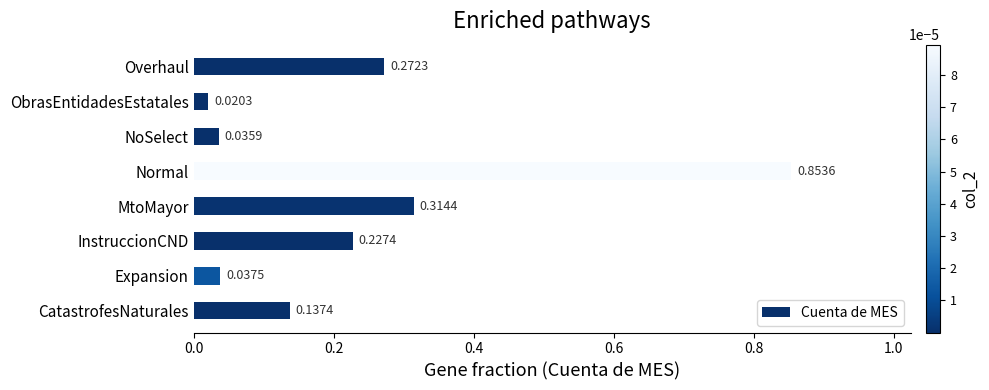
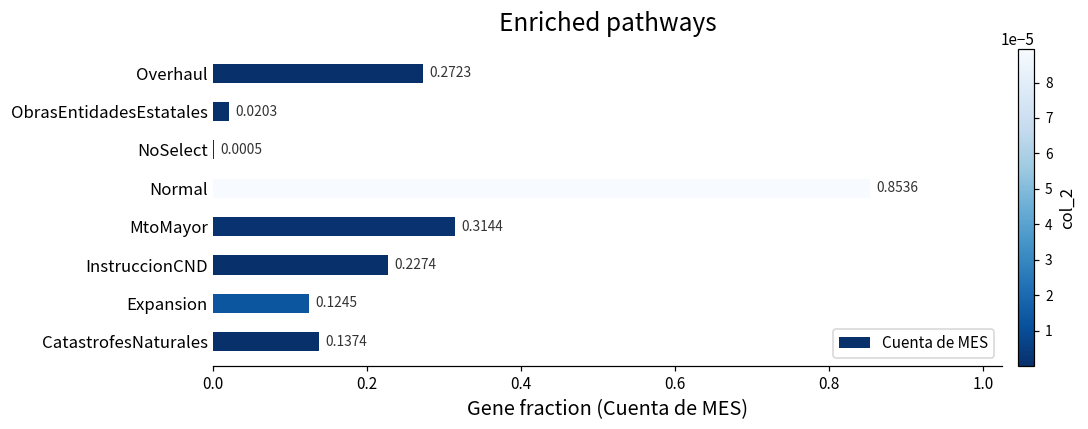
  {
    "Overhaul": 0.2723,
    "ObrasEntidadesEstatales": 0.0203,
-   "NoSelect": 0.0359,
+   "NoSelect": 0.0005,
    "Normal": 0.8536,
    "MtoMayor": 0.3144,
    "InstruccionCND": 0.2274,
-   "Expansion": 0.0375,
+   "Expansion": 0.1245,
    "CatastrofesNaturales": 0.1374
  }
